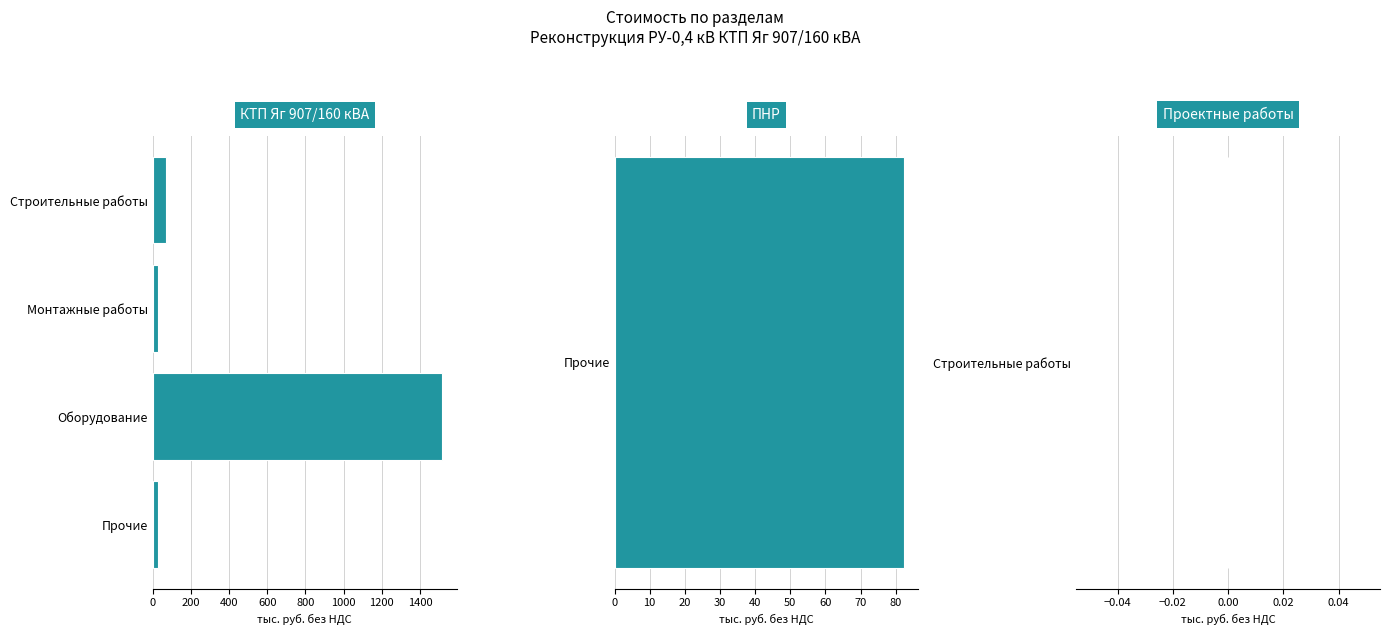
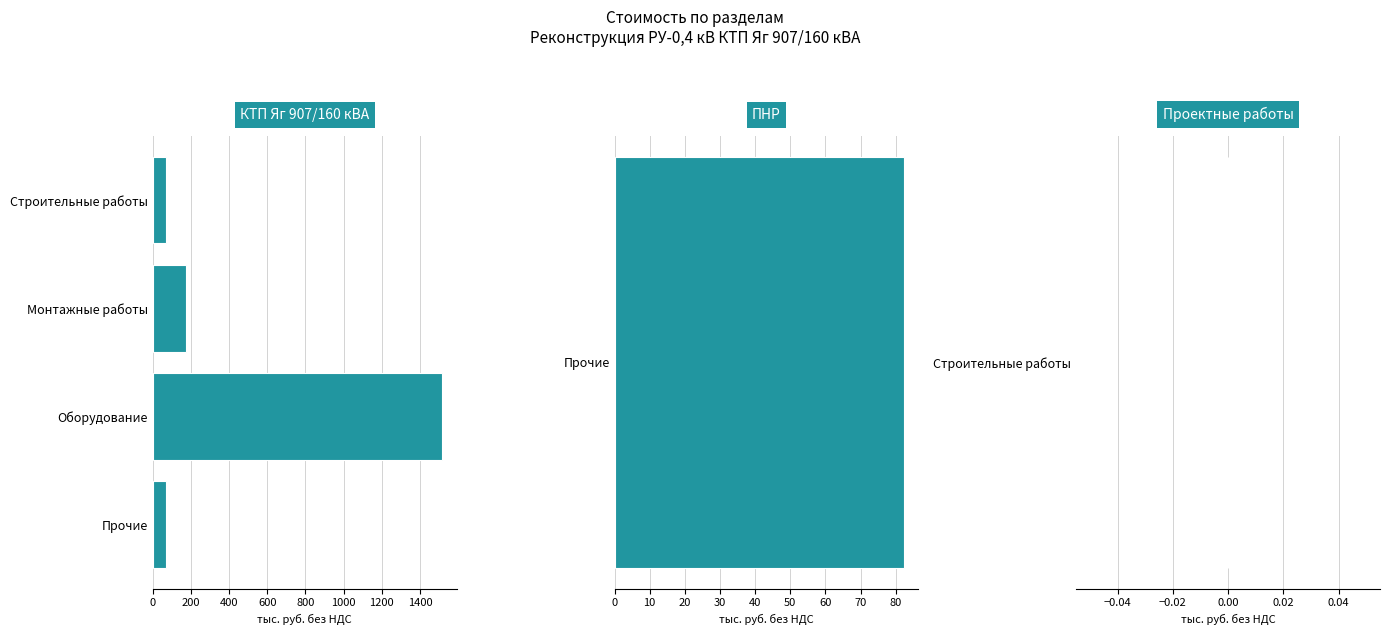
  {
    "КТП Яг 907/160 кВА": {
      "Строительные работы": 70,
-     "Монтажные работы": 30,
+     "Монтажные работы": 170,
      "Оборудование": 1520,
-     "Прочие": 30
+     "Прочие": 70
    },
    "ПНР": {
      "Прочие": 82
    },
    "Проектные работы": {
      "Строительные работы": 0.000
    }
  }
